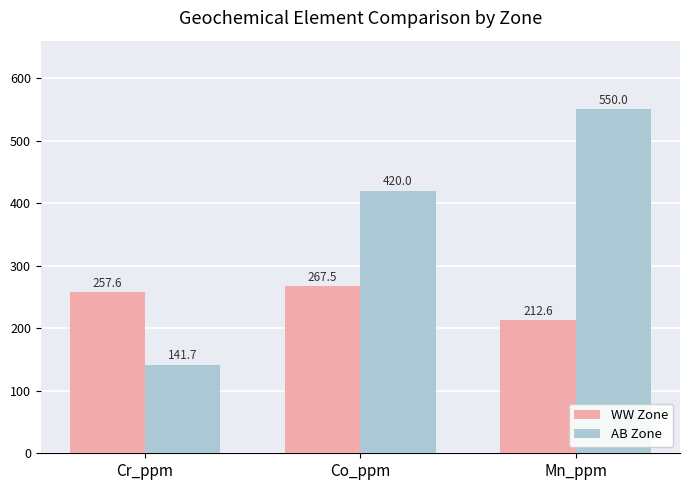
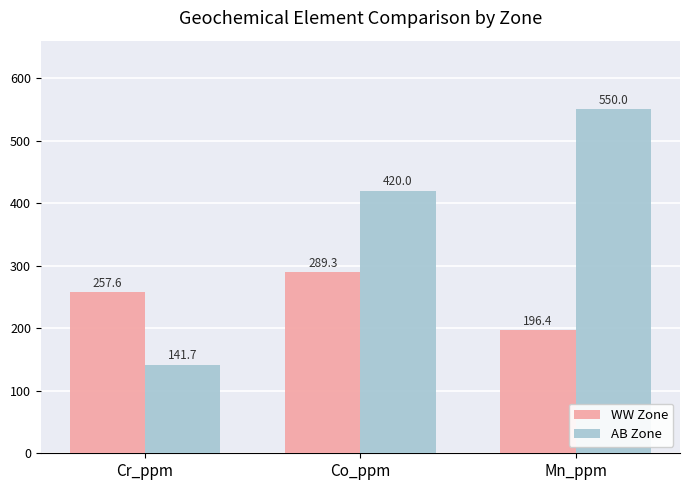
  {
    "WW Zone": {
      "Cr_ppm": 257.6,
-     "Co_ppm": 267.5,
-     "Mn_ppm": 212.6
+     "Co_ppm": 289.3,
+     "Mn_ppm": 196.4
    },
    "AB Zone": {
      "Cr_ppm": 141.7,
      "Co_ppm": 420.0,
      "Mn_ppm": 550.0
    }
  }
